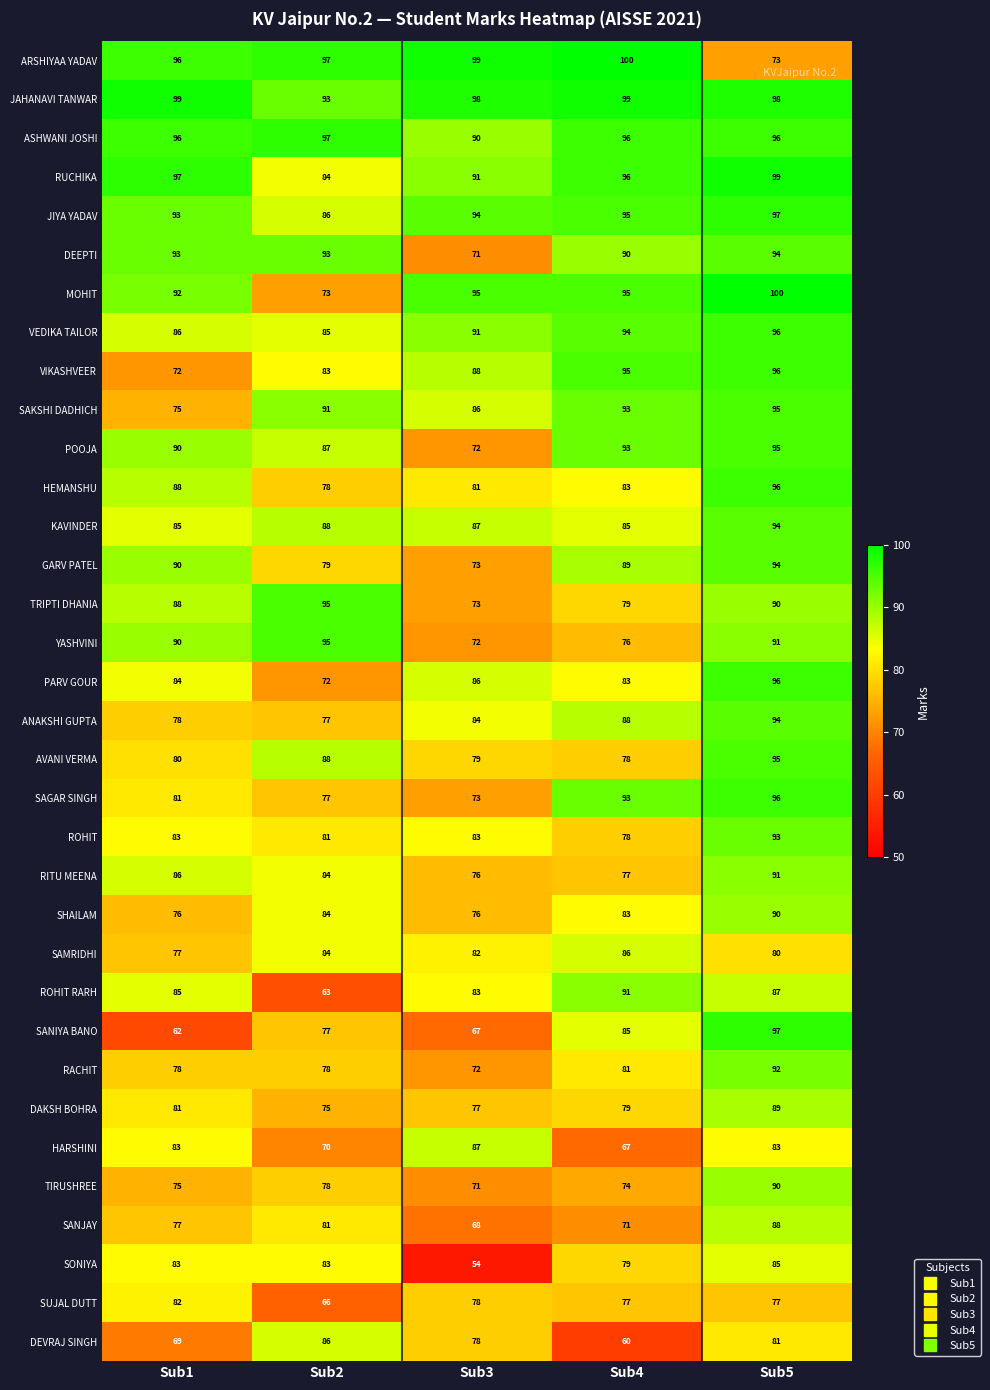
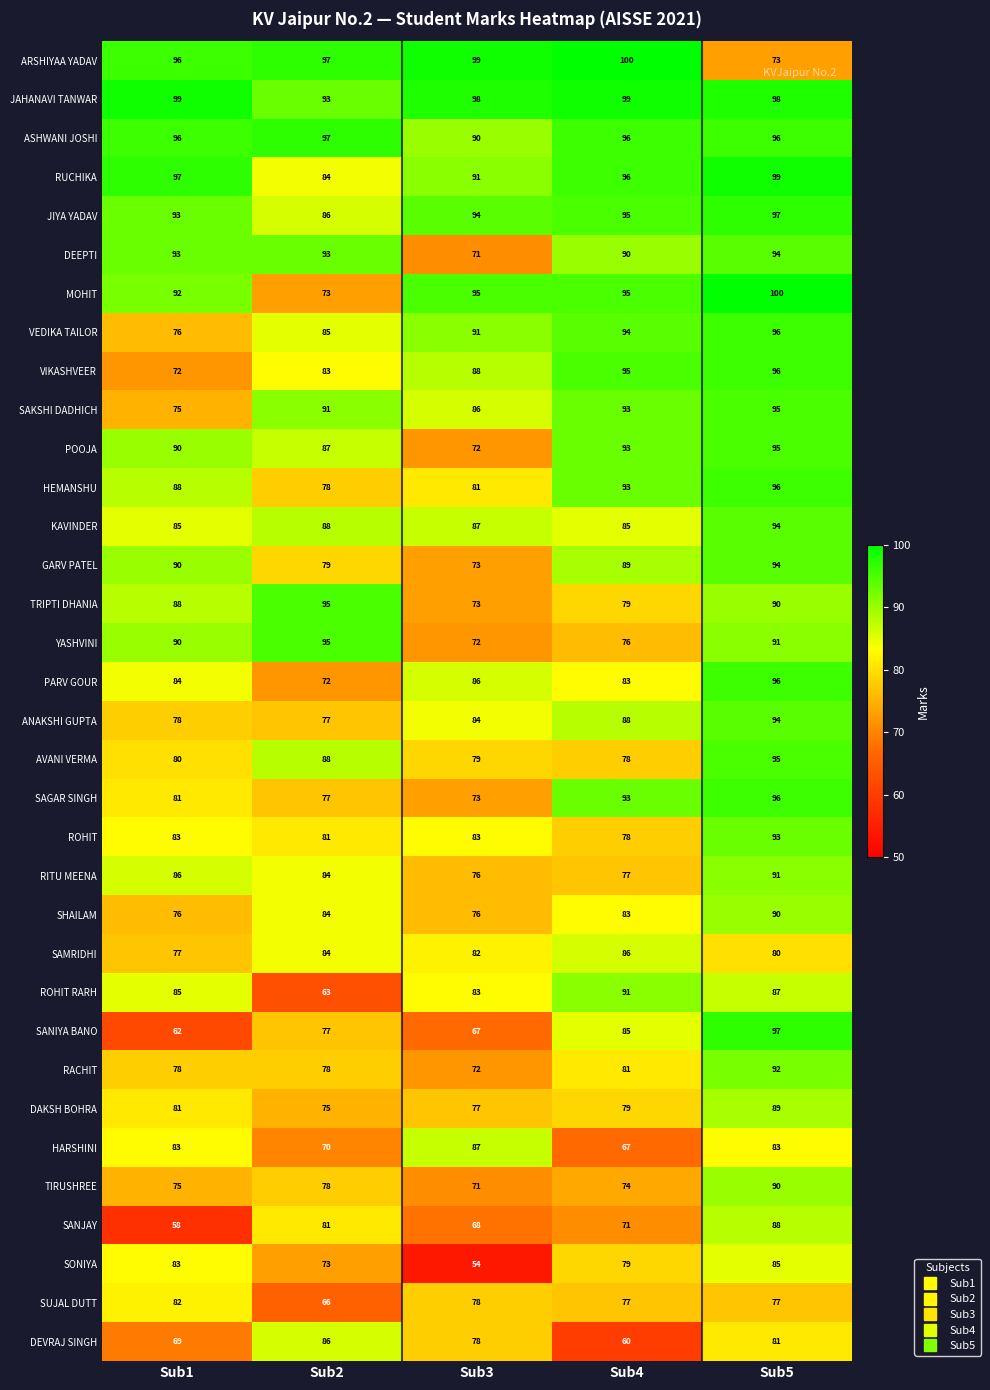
  {
    "ARSHIYAA YADAV": {
      "Sub1": 96,
      "Sub2": 97,
      "Sub3": 99,
      "Sub4": 100
    },
    "JAHANAVI TANWAR": {
      "Sub1": 99,
      "Sub2": 93,
      "Sub3": 98,
      "Sub4": 99,
      "Sub5": 98
    },
    "ASHWANI JOSHI": {
      "Sub1": 96,
      "Sub2": 97,
      "Sub3": 90,
      "Sub4": 96,
      "Sub5": 96
    },
    "RUCHIKA": {
      "Sub1": 97,
      "Sub2": 84,
      "Sub3": 91,
      "Sub4": 96,
      "Sub5": 99
    },
    "JIYA YADAV": {
      "Sub1": 93,
      "Sub2": 86,
      "Sub3": 94,
      "Sub4": 95,
      "Sub5": 97
    },
    "DEEPTI": {
      "Sub1": 93,
      "Sub2": 93,
      "Sub3": 71,
      "Sub4": 90,
      "Sub5": 94
    },
    "MOHIT": {
      "Sub1": 92,
      "Sub2": 73,
      "Sub3": 95,
      "Sub4": 95,
      "Sub5": 100
    },
    "VEDIKA TAILOR": {
-     "Sub1": 86,
+     "Sub1": 76,
      "Sub2": 85,
      "Sub3": 91,
      "Sub4": 94,
      "Sub5": 96
    },
    "VIKASHVEER": {
      "Sub1": 72,
      "Sub2": 83,
      "Sub3": 88,
      "Sub4": 95,
      "Sub5": 96
    },
    "SAKSHI DADHICH": {
      "Sub1": 75,
      "Sub2": 91,
      "Sub3": 86,
      "Sub4": 93,
      "Sub5": 95
    },
    "POOJA": {
      "Sub1": 90,
      "Sub2": 87,
      "Sub3": 72,
      "Sub4": 93,
      "Sub5": 95
    },
    "HEMANSHU": {
      "Sub1": 88,
      "Sub2": 78,
      "Sub3": 81,
-     "Sub4": 83,
+     "Sub4": 93,
      "Sub5": 96
    },
    "KAVINDER": {
      "Sub1": 85,
      "Sub2": 88,
      "Sub3": 87,
      "Sub4": 85,
      "Sub5": 94
    },
    "GARV PATEL": {
      "Sub1": 90,
      "Sub2": 79,
      "Sub3": 73,
      "Sub4": 89,
      "Sub5": 94
    },
    "TRIPTI DHANIA": {
      "Sub1": 88,
      "Sub2": 95,
      "Sub3": 73,
      "Sub4": 79,
      "Sub5": 90
    },
    "YASHVINI": {
      "Sub1": 90,
      "Sub2": 95,
      "Sub3": 72,
      "Sub4": 76,
      "Sub5": 91
    },
    "PARV GOUR": {
      "Sub1": 84,
      "Sub2": 72,
      "Sub3": 86,
      "Sub4": 83,
      "Sub5": 96
    },
    "ANAKSHI GUPTA": {
      "Sub1": 78,
      "Sub2": 77,
      "Sub3": 84,
      "Sub4": 88,
      "Sub5": 94
    },
    "AVANI VERMA": {
      "Sub1": 80,
      "Sub2": 88,
      "Sub3": 79,
      "Sub4": 78,
      "Sub5": 95
    },
    "SAGAR SINGH": {
      "Sub1": 81,
      "Sub2": 77,
      "Sub3": 73,
      "Sub4": 93,
      "Sub5": 96
    },
    "ROHIT": {
      "Sub1": 83,
      "Sub2": 81,
      "Sub3": 83,
      "Sub4": 78,
      "Sub5": 93
    },
    "RITU MEENA": {
      "Sub1": 86,
      "Sub2": 84,
      "Sub3": 76,
      "Sub4": 77,
      "Sub5": 91
    },
    "SHAILAM": {
      "Sub1": 76,
      "Sub2": 84,
      "Sub3": 76,
      "Sub4": 83,
      "Sub5": 90
    },
    "SAMRIDHI": {
      "Sub1": 77,
      "Sub2": 84,
      "Sub3": 82,
      "Sub4": 86,
      "Sub5": 80
    },
    "ROHIT RARH": {
      "Sub1": 85,
      "Sub2": 63,
      "Sub3": 83,
      "Sub4": 91,
      "Sub5": 87
    },
    "SANIYA BANO": {
      "Sub1": 62,
      "Sub2": 77,
      "Sub3": 67,
      "Sub4": 85,
      "Sub5": 97
    },
    "RACHIT": {
      "Sub1": 78,
      "Sub2": 78,
      "Sub3": 72,
      "Sub4": 81,
      "Sub5": 92
    },
    "DAKSH BOHRA": {
      "Sub1": 81,
      "Sub2": 75,
      "Sub3": 77,
      "Sub4": 79,
      "Sub5": 89
    },
    "HARSHINI": {
      "Sub1": 83,
      "Sub2": 70,
      "Sub3": 87,
      "Sub4": 67,
      "Sub5": 83
    },
    "TIRUSHREE": {
      "Sub1": 75,
      "Sub2": 78,
      "Sub3": 71,
      "Sub4": 74,
      "Sub5": 90
    },
    "SANJAY": {
-     "Sub1": 77,
+     "Sub1": 58,
      "Sub2": 81,
      "Sub3": 68,
      "Sub4": 71,
      "Sub5": 88
    },
    "SONIYA": {
      "Sub1": 83,
-     "Sub2": 83,
+     "Sub2": 73,
      "Sub3": 54,
      "Sub4": 79,
      "Sub5": 85
    },
    "SUJAL DUTT": {
      "Sub1": 82,
      "Sub2": 66,
      "Sub3": 78,
      "Sub4": 77,
      "Sub5": 77
    },
    "DEVRAJ SINGH": {
      "Sub1": 69,
      "Sub2": 86,
      "Sub3": 78,
      "Sub4": 60,
      "Sub5": 81
    }
  }
